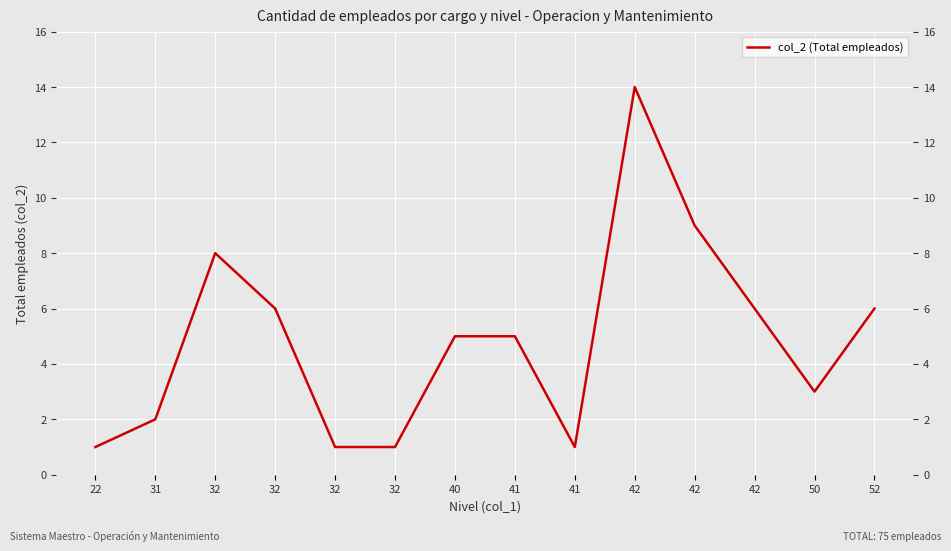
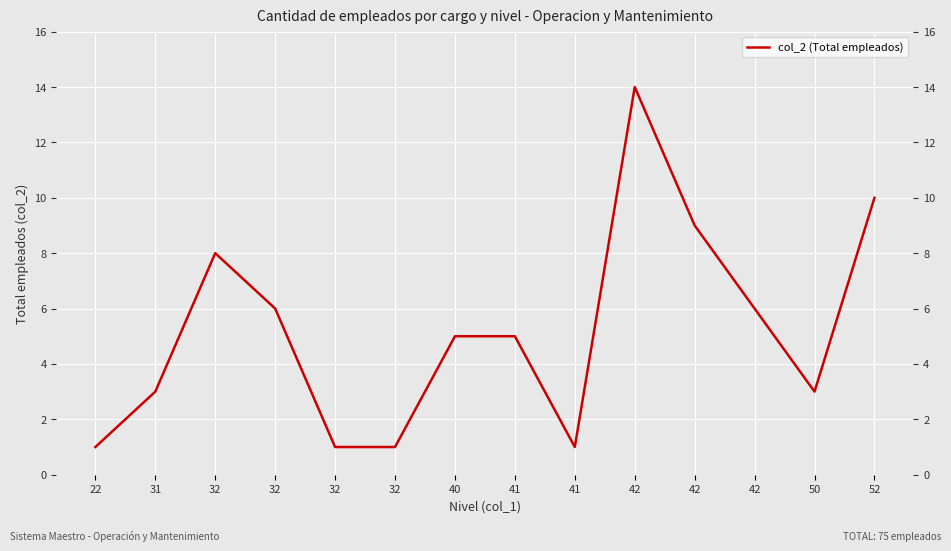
  {
    "22": 1,
-   "31": 2,
+   "31": 3,
    "40": 5,
    "50": 3,
-   "52": 6
+   "52": 10
  }
